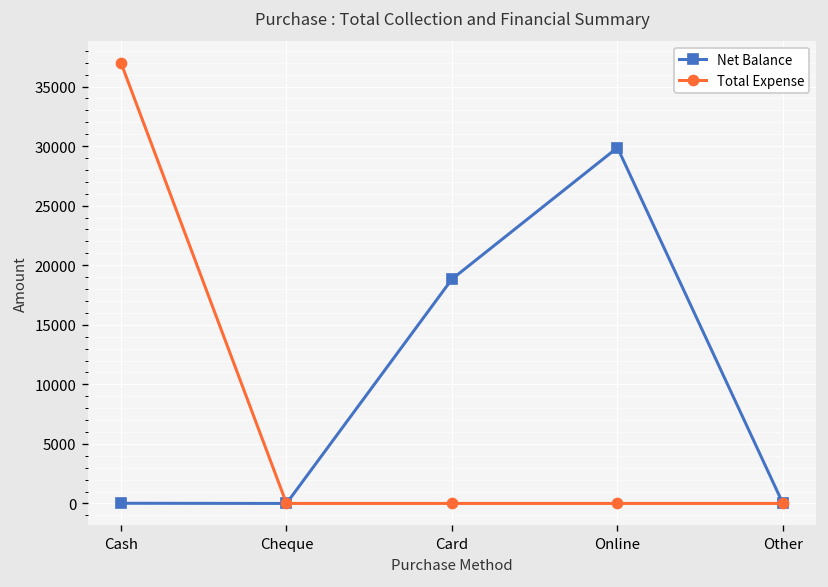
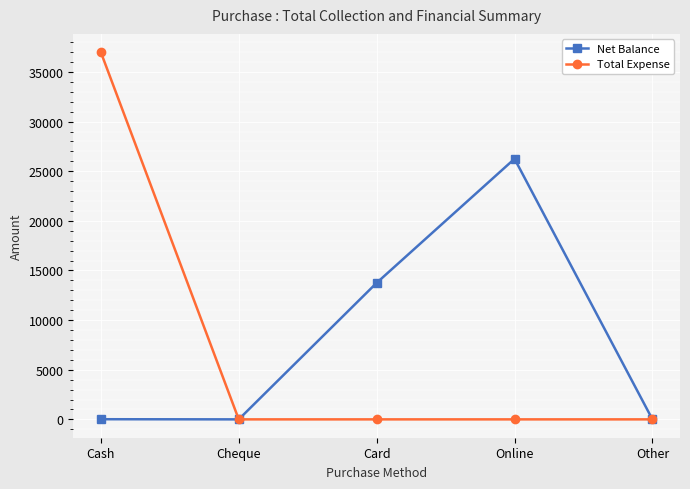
  {
    "Net Balance": {
      "Cash": 0,
-     "Card": 19000,
-     "Online": 30000
+     "Card": 14000,
+     "Online": 26000
    },
    "Total Expense": {
      "Cash": 37000,
      "Card": 0,
      "Online": 0
    }
  }
